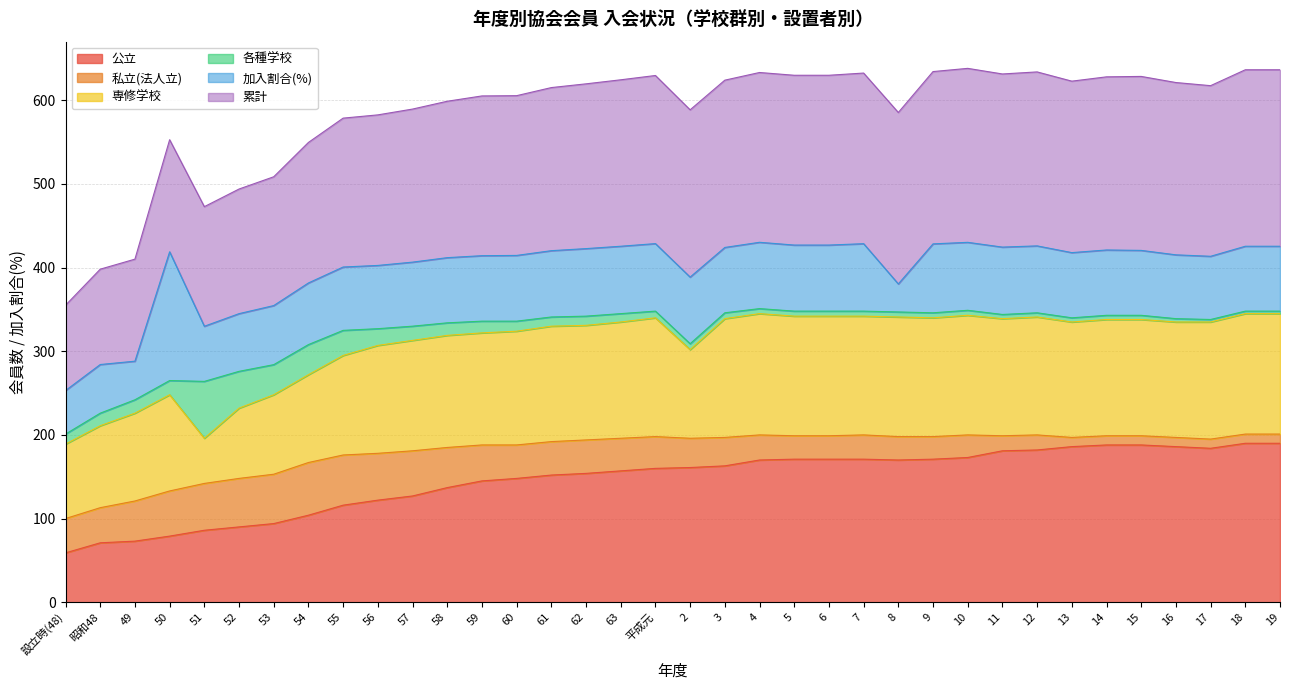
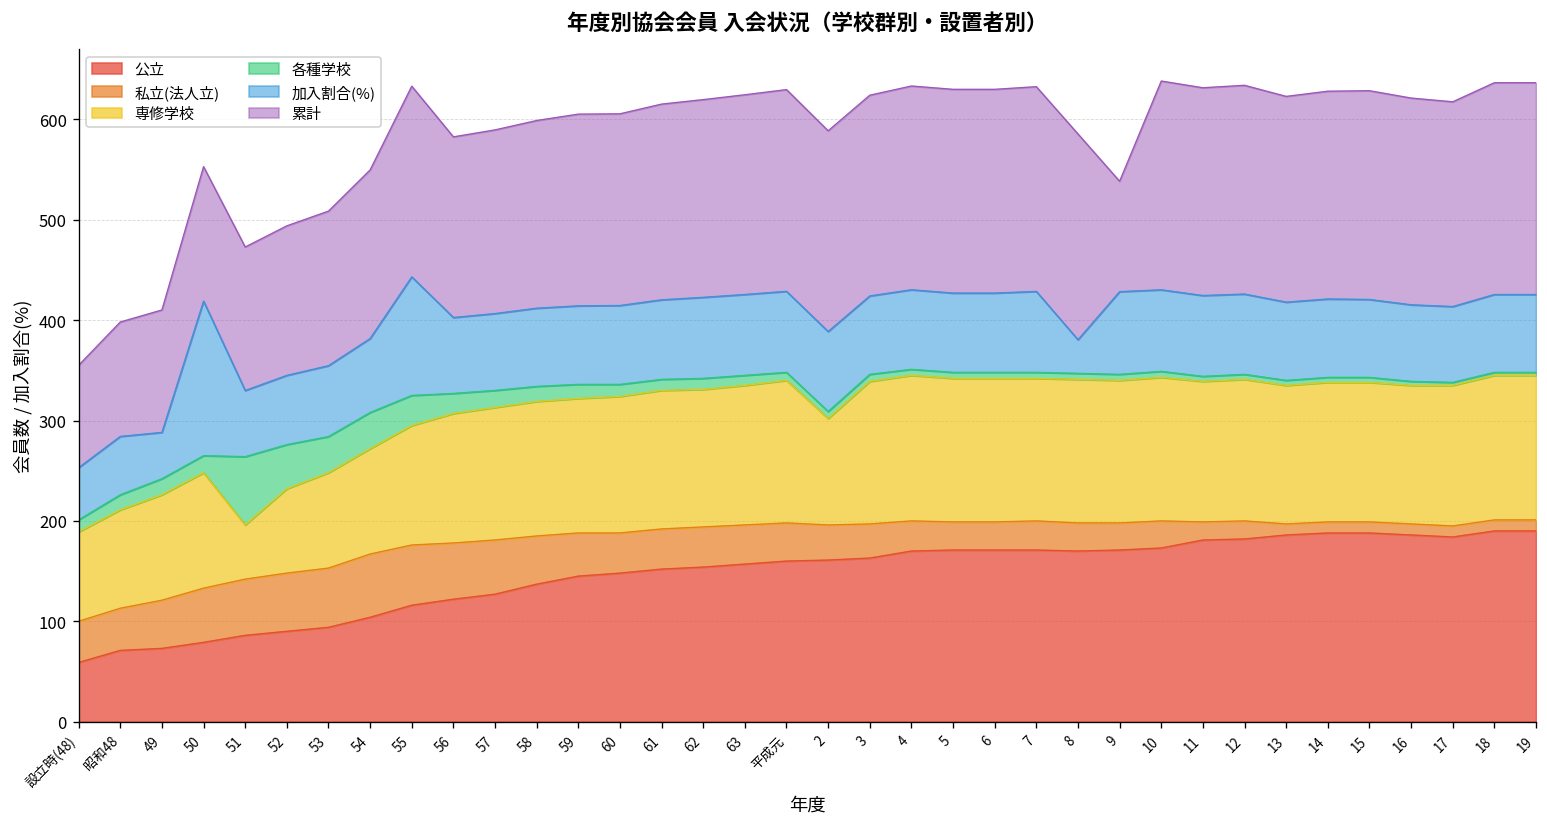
  {
    "専修学校": {
      "設立時(48)": 90,
      "昭和48": 100,
      "49": 110,
      "50": 120,
      "51": 50,
      "52": 80,
      "53": 100,
      "54": 110,
      "55": 120,
      "56": 130,
      "57": 130,
      "58": 130,
      "59": 130,
      "60": 140,
      "61": 140,
      "62": 140,
      "63": 140,
      "平成元": 140,
      "2": 110,
      "3": 140,
      "4": 150,
      "5": 140,
      "6": 140,
      "7": 140,
      "8": 140,
      "9": 140,
      "10": 140,
      "11": 140,
      "12": 140,
      "13": 140,
      "14": 140,
      "15": 140,
      "16": 140
    },
    "各種学校": {
      "設立時(48)": 10,
      "昭和48": 20,
      "49": 20,
      "50": 20,
      "51": 70,
      "52": 40,
      "53": 40,
      "54": 40,
      "55": 30,
      "56": 20,
      "57": 20,
      "58": 20,
      "59": 10,
      "60": 10,
      "61": 10,
      "62": 10,
      "63": 10,
      "平成元": 10,
      "2": 10,
      "3": 10,
      "4": 10,
      "5": 10,
      "6": 10,
      "7": 10,
      "8": 10,
      "9": 10,
      "10": 10,
      "11": 10,
      "12": 10,
      "13": 10,
      "14": 10,
      "15": 10,
      "16": 0
    },
    "加入割合(%)": {
      "設立時(48)": 50,
      "昭和48": 60,
      "49": 50,
      "50": 150,
      "51": 70,
      "52": 70,
      "53": 70,
      "54": 70,
-     "55": 80,
+     "55": 120,
      "56": 80,
      "57": 80,
      "58": 80,
      "59": 80,
      "60": 80,
      "61": 80,
      "62": 80,
      "63": 80,
      "平成元": 80,
      "2": 80,
      "3": 80,
      "4": 80,
      "5": 80,
      "6": 80,
      "7": 80,
      "8": 30,
      "9": 80,
      "10": 80,
      "11": 80,
      "12": 80,
      "13": 80,
      "14": 80,
      "15": 80,
      "16": 80,
      "17": 80,
      "18": 80,
      "19": 80
    },
    "累計": {
      "設立時(48)": 100,
      "昭和48": 110,
      "49": 120,
      "50": 130,
      "51": 140,
      "52": 150,
      "53": 150,
      "54": 170,
-     "55": 180,
+     "55": 190,
      "56": 180,
      "57": 180,
      "58": 190,
      "59": 190,
      "60": 190,
      "61": 200,
      "62": 200,
      "63": 200,
      "平成元": 200,
      "2": 200,
      "3": 200,
      "4": 200,
      "5": 200,
      "6": 200,
      "7": 200,
      "8": 210,
-     "9": 210,
+     "9": 110,
      "10": 210,
      "11": 210,
      "12": 210,
      "13": 210,
      "14": 210,
      "15": 210,
      "16": 210,
      "17": 200,
      "18": 210,
      "19": 210
    }
  }
